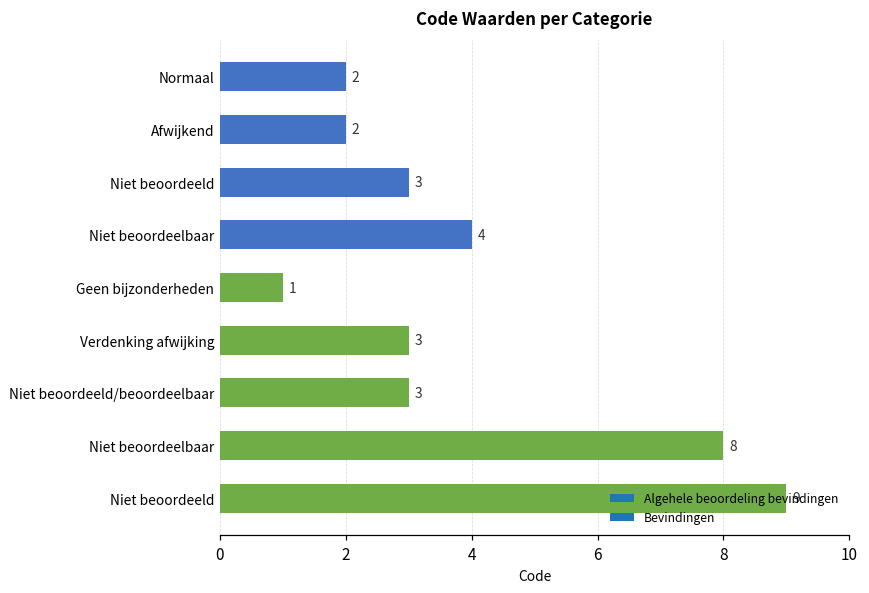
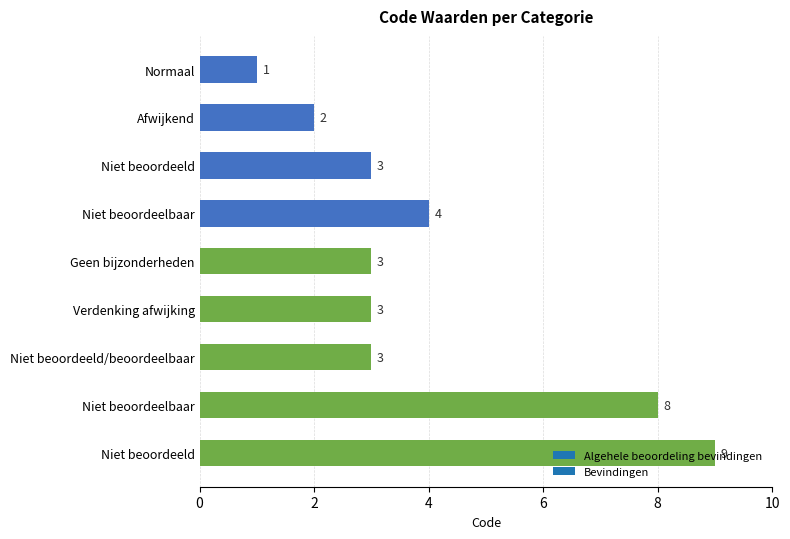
  {
-   "Normaal": 2,
+   "Normaal": 1,
    "Afwijkend": 2,
-   "Geen bijzonderheden": 1,
+   "Geen bijzonderheden": 3,
    "Verdenking afwijking": 3,
    "Niet beoordeeld/beoordeelbaar": 3
  }
